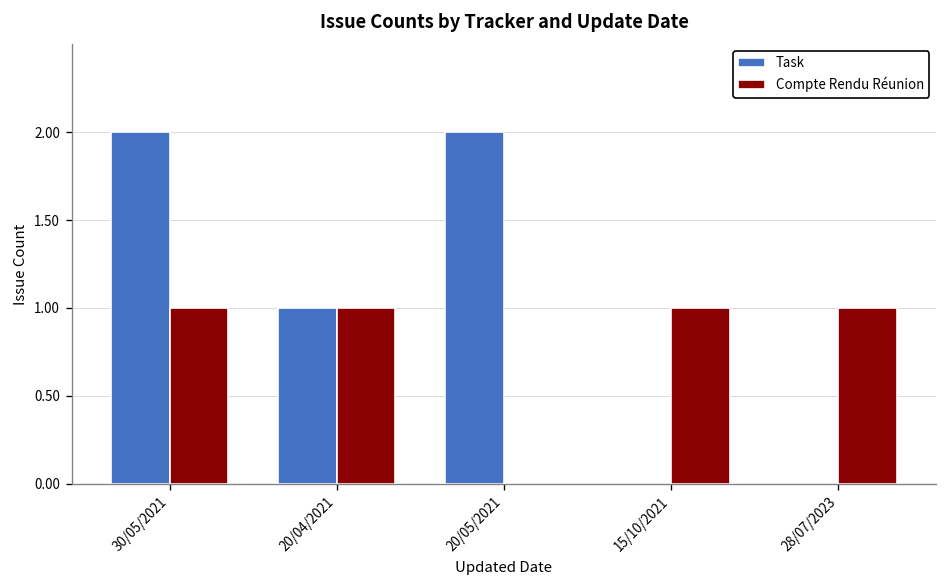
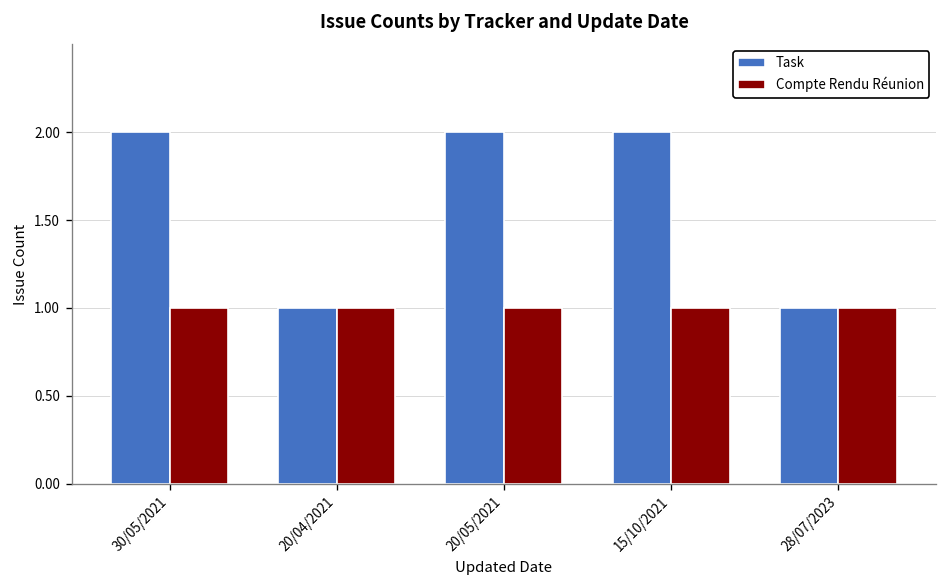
  {
    "Task": {
      "30/05/2021": 2,
      "20/04/2021": 1,
      "20/05/2021": 2,
-     "15/10/2021": 0,
-     "28/07/2023": 0
+     "15/10/2021": 2,
+     "28/07/2023": 1
    },
    "Compte Rendu Réunion": {
      "30/05/2021": 1,
      "20/04/2021": 1,
-     "20/05/2021": 0,
+     "20/05/2021": 1,
      "15/10/2021": 1,
      "28/07/2023": 1
    }
  }
